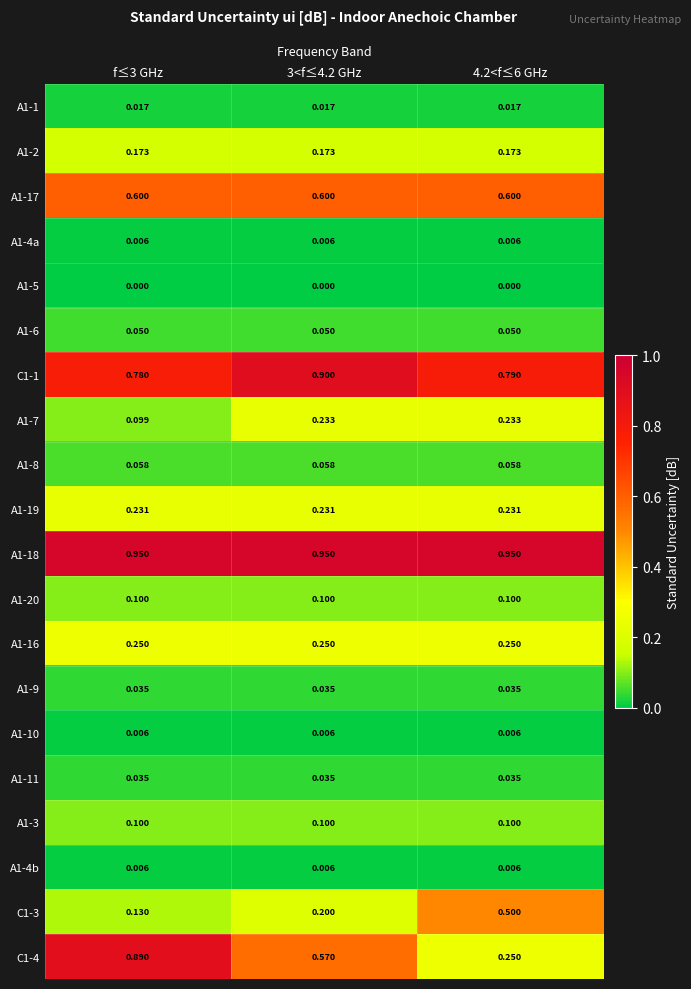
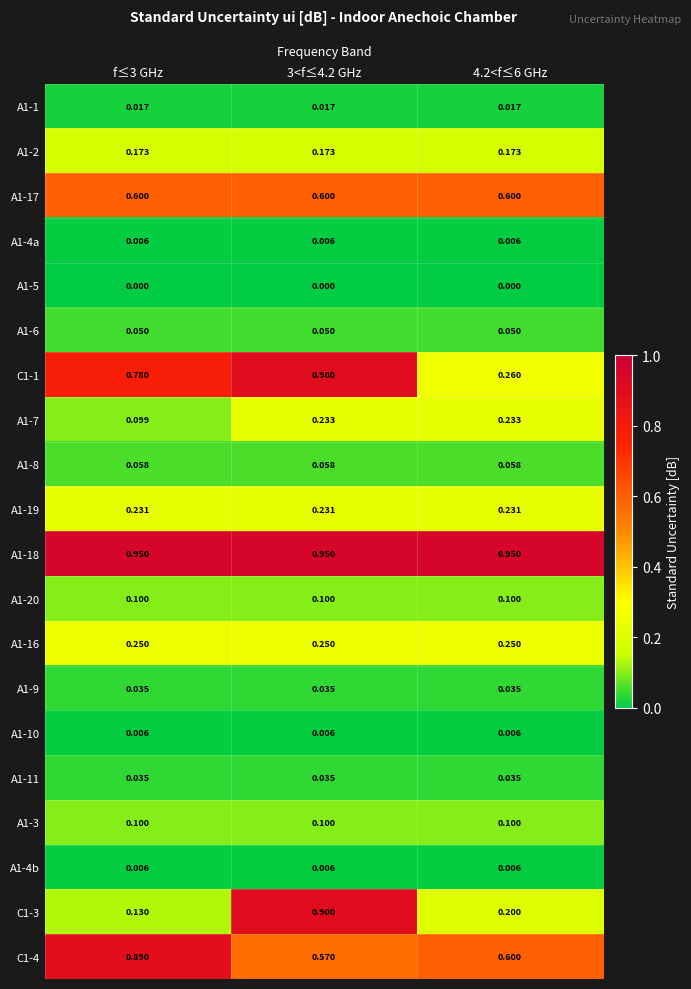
  {
    "A1-1": {
      "f≤3 GHz": 0.017,
      "3<f≤4.2 GHz": 0.017,
      "4.2<f≤6 GHz": 0.017
    },
    "A1-2": {
      "f≤3 GHz": 0.173,
      "3<f≤4.2 GHz": 0.173,
      "4.2<f≤6 GHz": 0.173
    },
    "A1-17": {
      "f≤3 GHz": 0.600,
      "3<f≤4.2 GHz": 0.600,
      "4.2<f≤6 GHz": 0.600
    },
    "A1-4a": {
      "f≤3 GHz": 0.006,
      "3<f≤4.2 GHz": 0.006,
      "4.2<f≤6 GHz": 0.006
    },
    "A1-5": {
      "f≤3 GHz": 0.000,
      "3<f≤4.2 GHz": 0.000,
      "4.2<f≤6 GHz": 0.000
    },
    "A1-6": {
      "f≤3 GHz": 0.050,
      "3<f≤4.2 GHz": 0.050,
      "4.2<f≤6 GHz": 0.050
    },
    "C1-1": {
      "f≤3 GHz": 0.780,
      "3<f≤4.2 GHz": 0.900,
-     "4.2<f≤6 GHz": 0.790
+     "4.2<f≤6 GHz": 0.260
    },
    "A1-7": {
      "f≤3 GHz": 0.099,
      "3<f≤4.2 GHz": 0.233,
      "4.2<f≤6 GHz": 0.233
    },
    "A1-8": {
      "f≤3 GHz": 0.058,
      "3<f≤4.2 GHz": 0.058,
      "4.2<f≤6 GHz": 0.058
    },
    "A1-19": {
      "f≤3 GHz": 0.231,
      "3<f≤4.2 GHz": 0.231,
      "4.2<f≤6 GHz": 0.231
    },
    "A1-18": {
      "f≤3 GHz": 0.950,
      "3<f≤4.2 GHz": 0.950,
      "4.2<f≤6 GHz": 0.950
    },
    "A1-20": {
      "f≤3 GHz": 0.100,
      "3<f≤4.2 GHz": 0.100,
      "4.2<f≤6 GHz": 0.100
    },
    "A1-16": {
      "f≤3 GHz": 0.250,
      "3<f≤4.2 GHz": 0.250,
      "4.2<f≤6 GHz": 0.250
    },
    "A1-9": {
      "f≤3 GHz": 0.035,
      "3<f≤4.2 GHz": 0.035,
      "4.2<f≤6 GHz": 0.035
    },
    "A1-10": {
      "f≤3 GHz": 0.006,
      "3<f≤4.2 GHz": 0.006,
      "4.2<f≤6 GHz": 0.006
    },
    "A1-11": {
      "f≤3 GHz": 0.035,
      "3<f≤4.2 GHz": 0.035,
      "4.2<f≤6 GHz": 0.035
    },
    "A1-3": {
      "f≤3 GHz": 0.100,
      "3<f≤4.2 GHz": 0.100,
      "4.2<f≤6 GHz": 0.100
    },
    "A1-4b": {
      "f≤3 GHz": 0.006,
      "3<f≤4.2 GHz": 0.006,
      "4.2<f≤6 GHz": 0.006
    },
    "C1-3": {
      "f≤3 GHz": 0.130,
-     "3<f≤4.2 GHz": 0.200,
-     "4.2<f≤6 GHz": 0.500
+     "3<f≤4.2 GHz": 0.900,
+     "4.2<f≤6 GHz": 0.200
    },
    "C1-4": {
      "f≤3 GHz": 0.890,
      "3<f≤4.2 GHz": 0.570,
-     "4.2<f≤6 GHz": 0.250
+     "4.2<f≤6 GHz": 0.600
    }
  }
